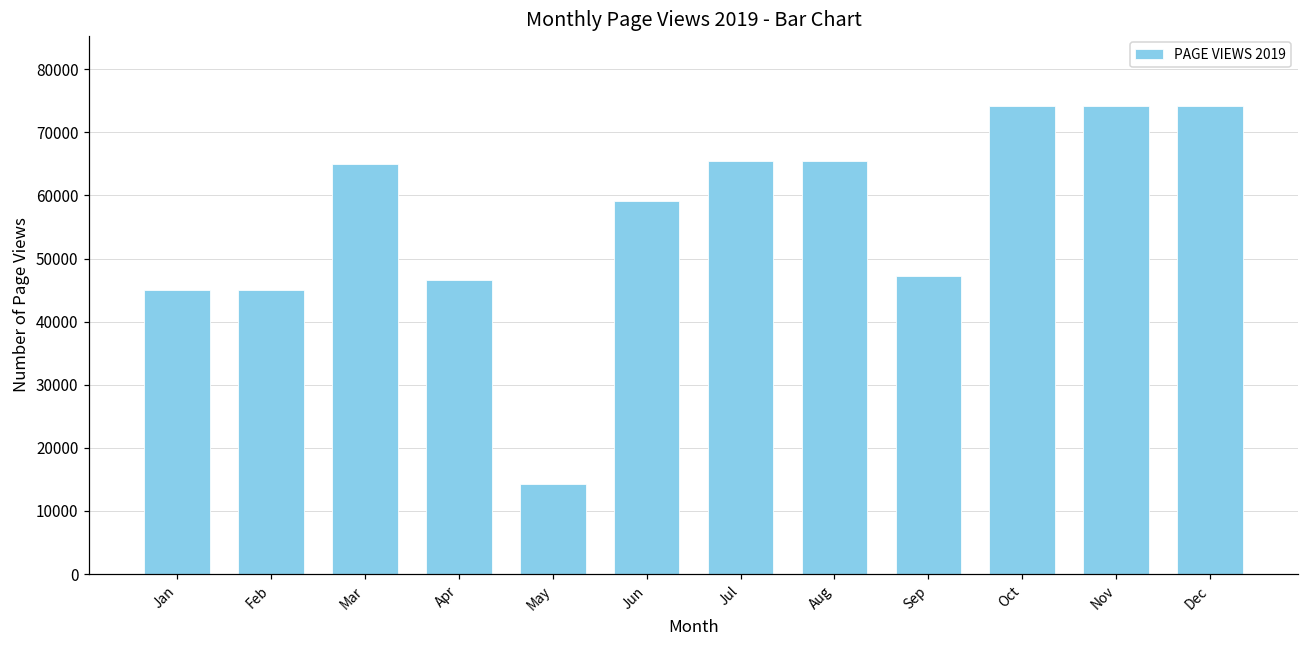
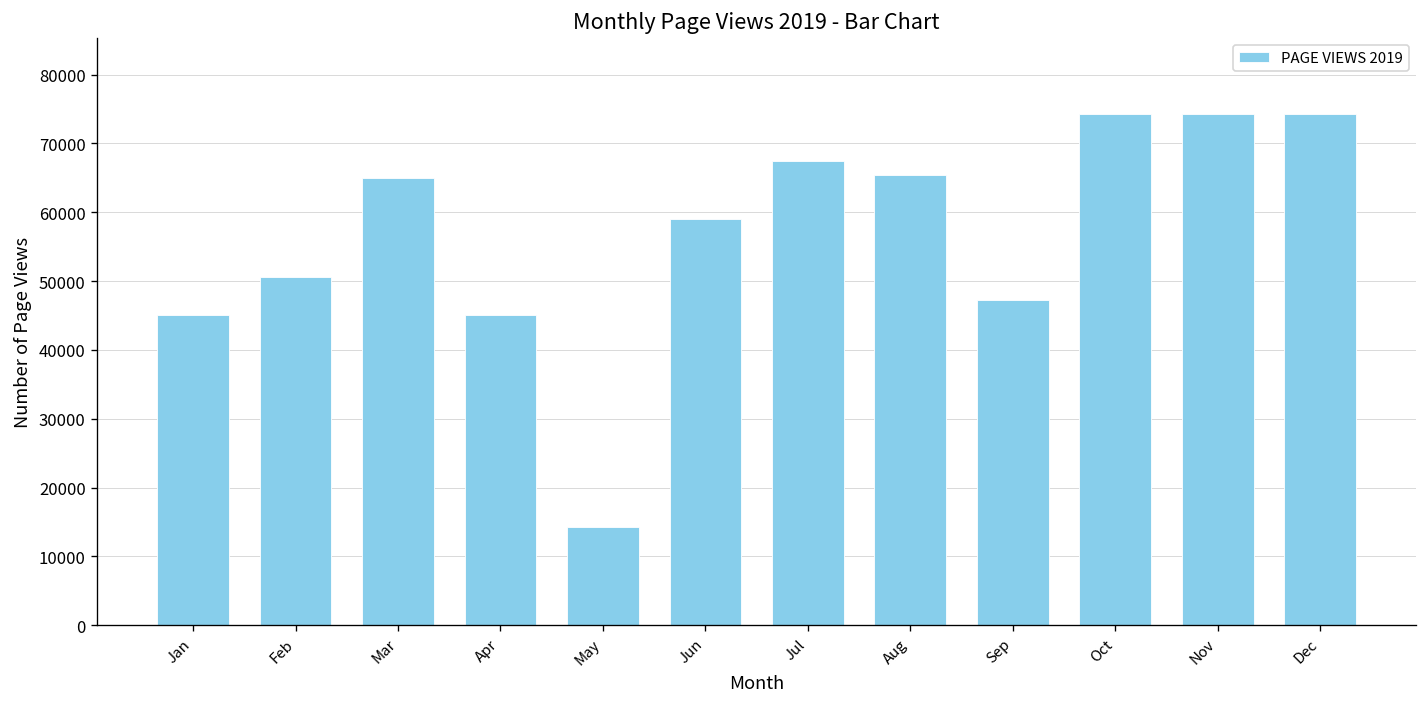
  {
    "Jan": 45000,
-   "Feb": 45000,
+   "Feb": 51000,
    "Mar": 65000,
-   "Apr": 47000,
+   "Apr": 45000,
    "May": 14000,
    "Jun": 59000,
-   "Jul": 65000,
+   "Jul": 68000,
    "Aug": 65000,
    "Sep": 47000,
    "Oct": 74000,
    "Nov": 74000,
    "Dec": 74000
  }
